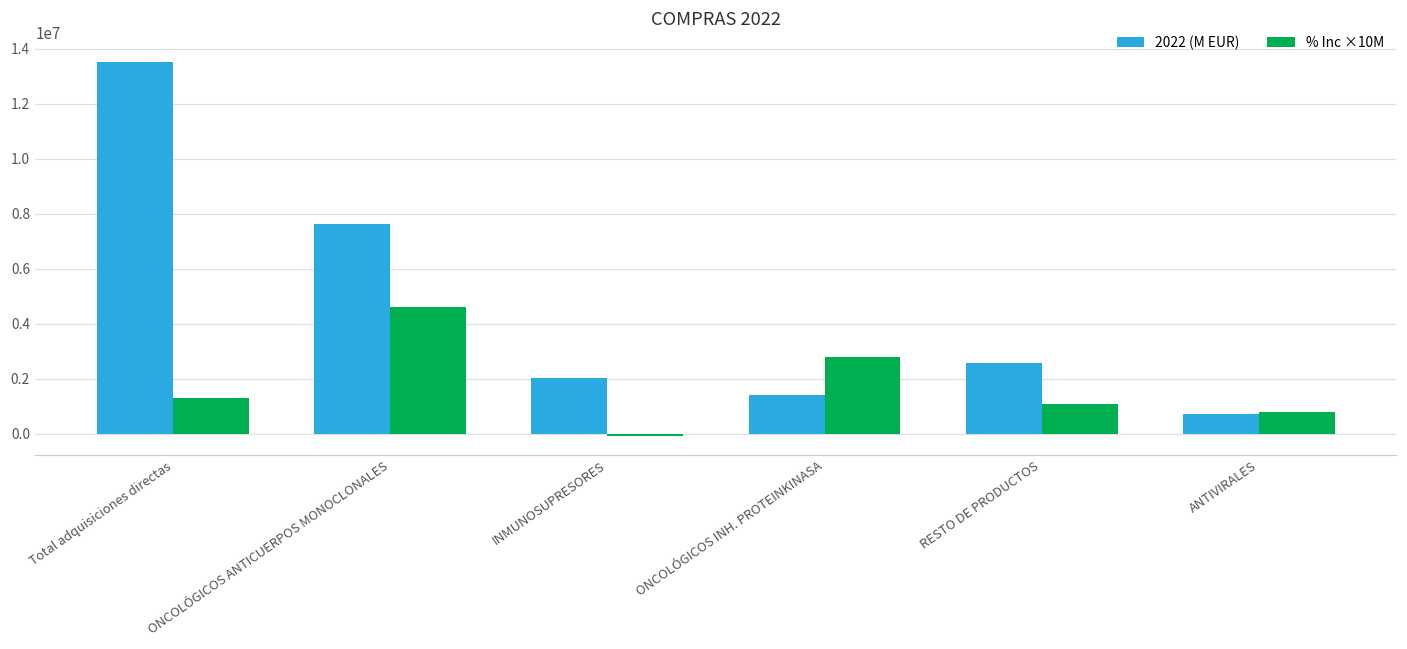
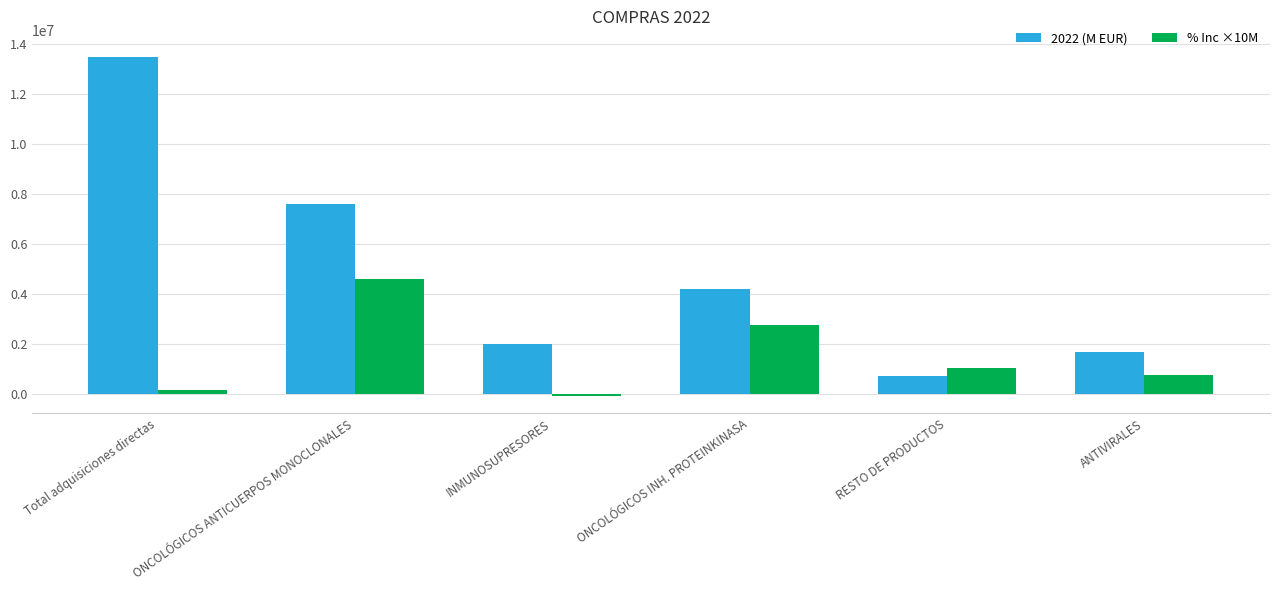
  {
    "2022 (M EUR)": {
      "Total adquisiciones directas": 13500000,
      "ONCOLÓGICOS ANTICUERPOS MONOCLONALES": 7600000,
      "INMUNOSUPRESORES": 2000000,
-     "ONCOLÓGICOS INH. PROTEINKINASA": 1400000,
-     "RESTO DE PRODUCTOS": 2600000,
-     "ANTIVIRALES": 700000
+     "ONCOLÓGICOS INH. PROTEINKINASA": 4200000,
+     "RESTO DE PRODUCTOS": 700000,
+     "ANTIVIRALES": 1700000
    },
    "% Inc ×10M": {
-     "Total adquisiciones directas": 1300000,
+     "Total adquisiciones directas": 200000,
      "ONCOLÓGICOS ANTICUERPOS MONOCLONALES": 4600000,
      "ONCOLÓGICOS INH. PROTEINKINASA": 2800000,
      "RESTO DE PRODUCTOS": 1100000,
      "ANTIVIRALES": 800000
    }
  }
